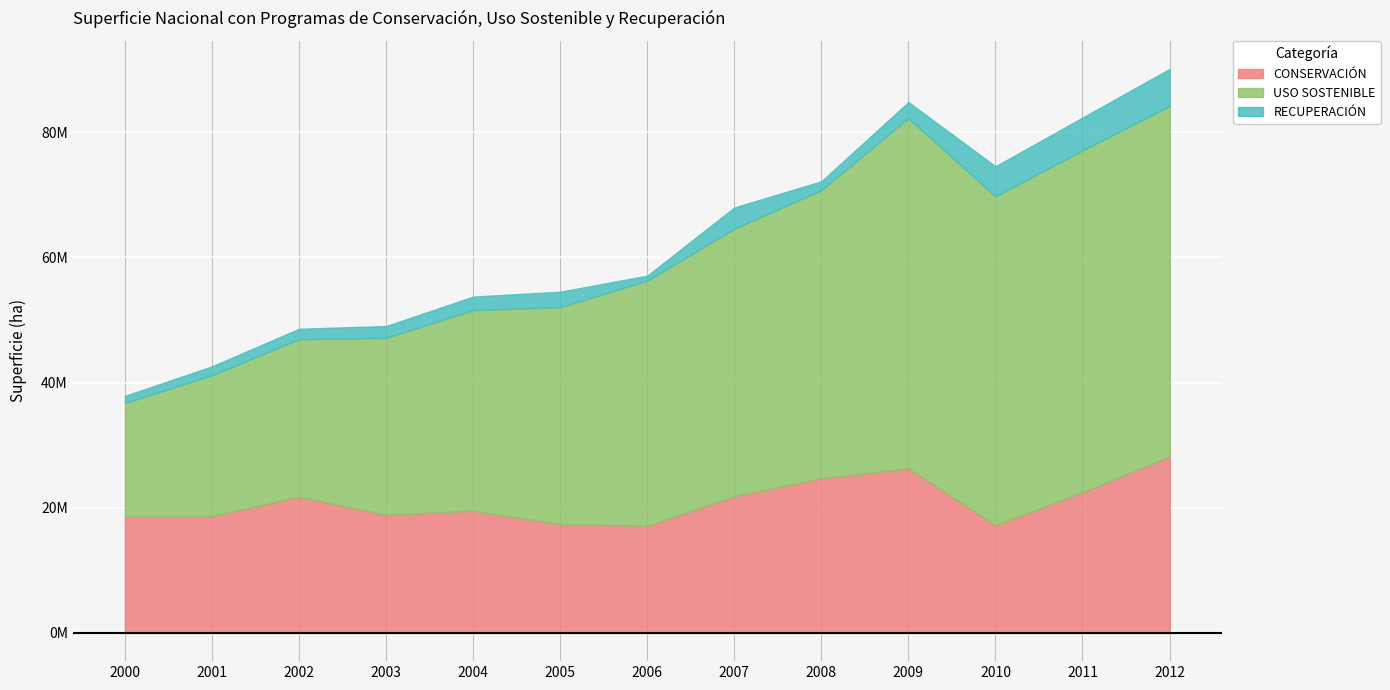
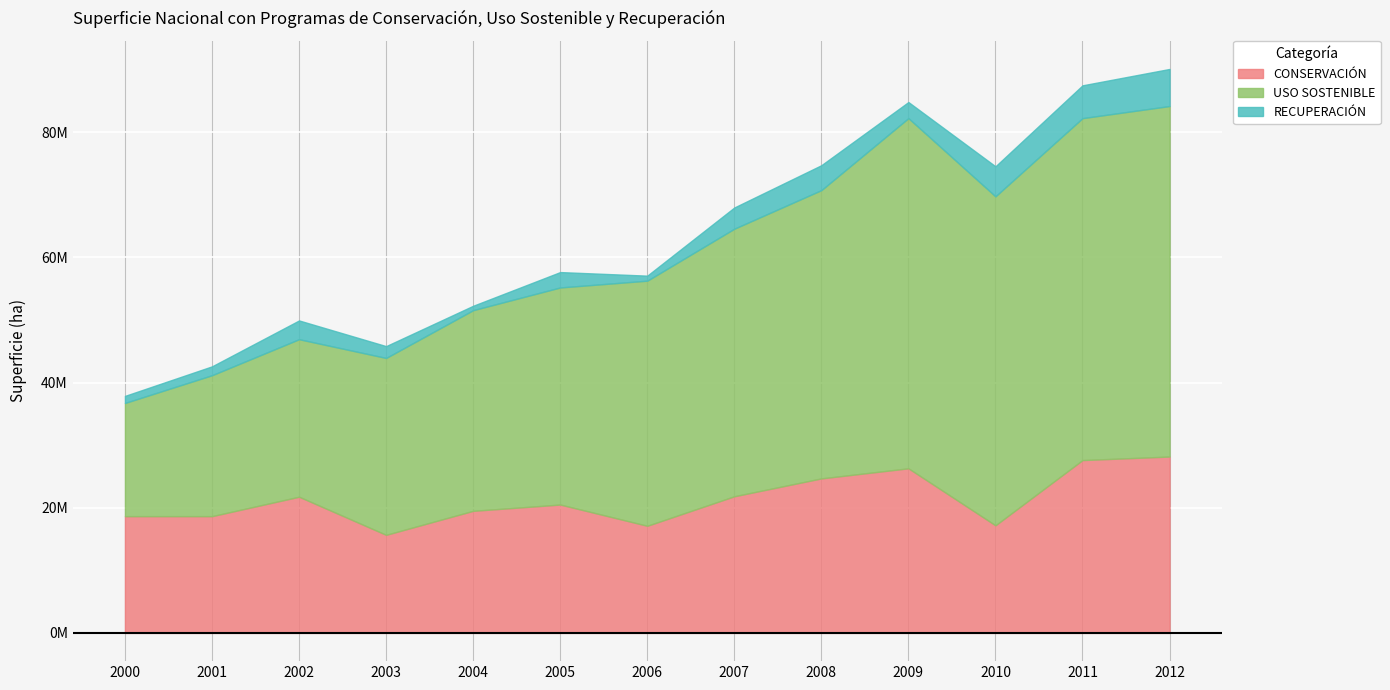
  {
    "CONSERVACIÓN": {
      "2000": 19000000,
      "2001": 19000000,
      "2002": 22000000,
-     "2003": 19000000,
+     "2003": 16000000,
      "2004": 20000000,
-     "2005": 17000000,
+     "2005": 21000000,
      "2006": 17000000,
      "2007": 22000000,
      "2008": 25000000,
      "2009": 26000000,
      "2010": 17000000,
-     "2011": 22000000,
+     "2011": 28000000,
      "2012": 28000000
    },
    "USO SOSTENIBLE": {
      "2000": 18000000,
      "2001": 23000000,
      "2002": 25000000,
      "2003": 28000000,
      "2004": 32000000,
      "2005": 35000000,
      "2006": 39000000,
      "2007": 43000000,
      "2008": 46000000,
      "2009": 56000000,
      "2010": 53000000,
      "2011": 55000000,
      "2012": 56000000
    },
    "RECUPERACIÓN": {
      "2000": 1000000,
      "2001": 1000000,
-     "2002": 2000000,
+     "2002": 3000000,
      "2003": 2000000,
-     "2004": 2000000,
+     "2004": 1000000,
      "2005": 2000000,
      "2006": 1000000,
      "2007": 3000000,
-     "2008": 1000000,
+     "2008": 4000000,
      "2009": 3000000,
      "2010": 5000000,
      "2011": 5000000,
      "2012": 6000000
    }
  }
